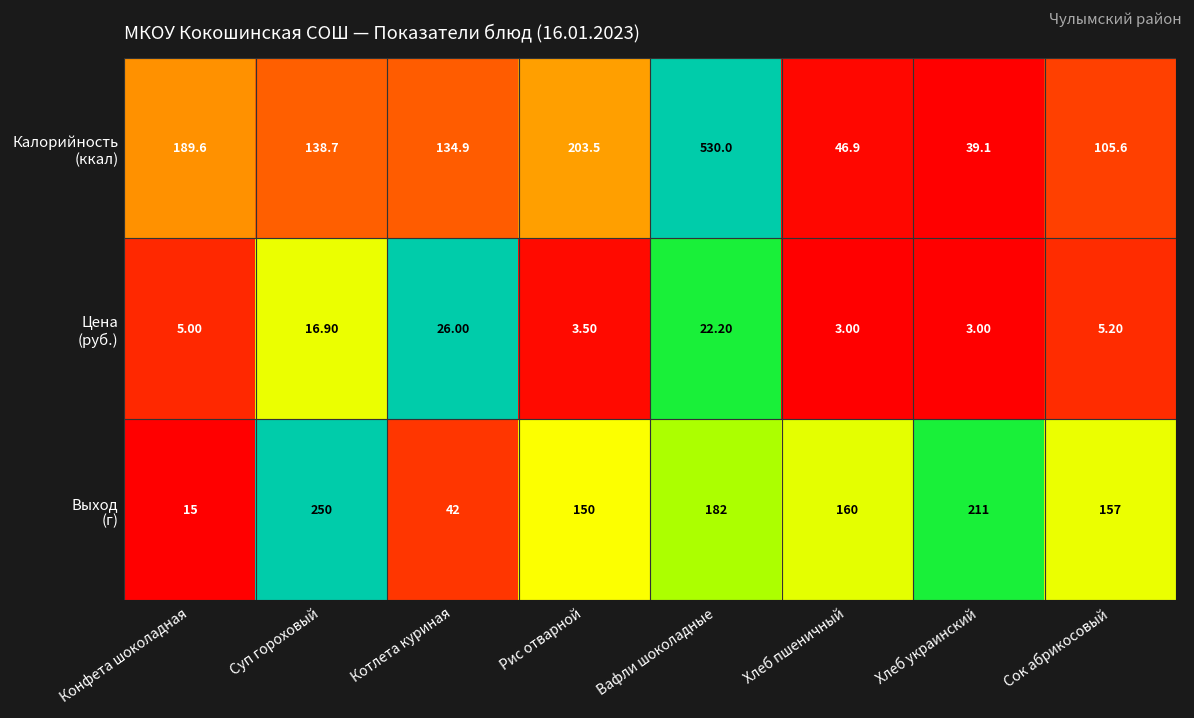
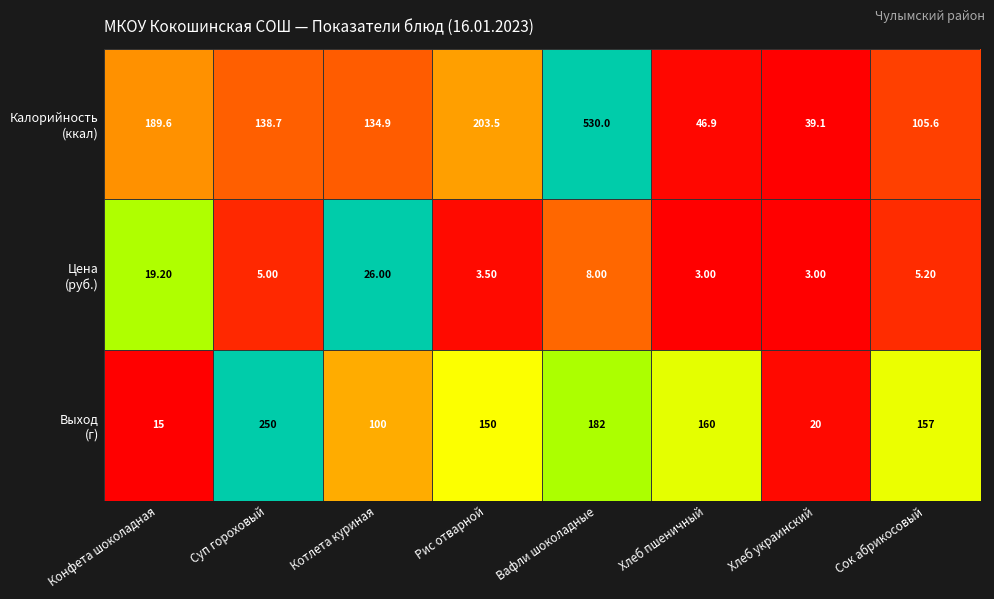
  {
    "Калорийность (ккал)": {
      "Конфета шоколадная": 189.6,
      "Суп гороховый": 138.7,
      "Котлета куриная": 134.9,
      "Рис отварной": 203.5,
      "Вафли шоколадные": 530.0,
      "Хлеб пшеничный": 46.9,
      "Хлеб украинский": 39.1,
      "Сок абрикосовый": 105.6
    },
    "Цена (руб.)": {
-     "Конфета шоколадная": 5.00,
-     "Суп гороховый": 16.90,
+     "Конфета шоколадная": 19.20,
+     "Суп гороховый": 5.00,
      "Котлета куриная": 26.00,
      "Рис отварной": 3.50,
-     "Вафли шоколадные": 22.20,
+     "Вафли шоколадные": 8.00,
      "Хлеб пшеничный": 3.00,
      "Хлеб украинский": 3.00,
      "Сок абрикосовый": 5.20
    },
    "Выход (г)": {
      "Конфета шоколадная": 15,
      "Суп гороховый": 250,
-     "Котлета куриная": 42,
+     "Котлета куриная": 100,
      "Рис отварной": 150,
      "Вафли шоколадные": 182,
      "Хлеб пшеничный": 160,
-     "Хлеб украинский": 211,
+     "Хлеб украинский": 20,
      "Сок абрикосовый": 157
    }
  }
